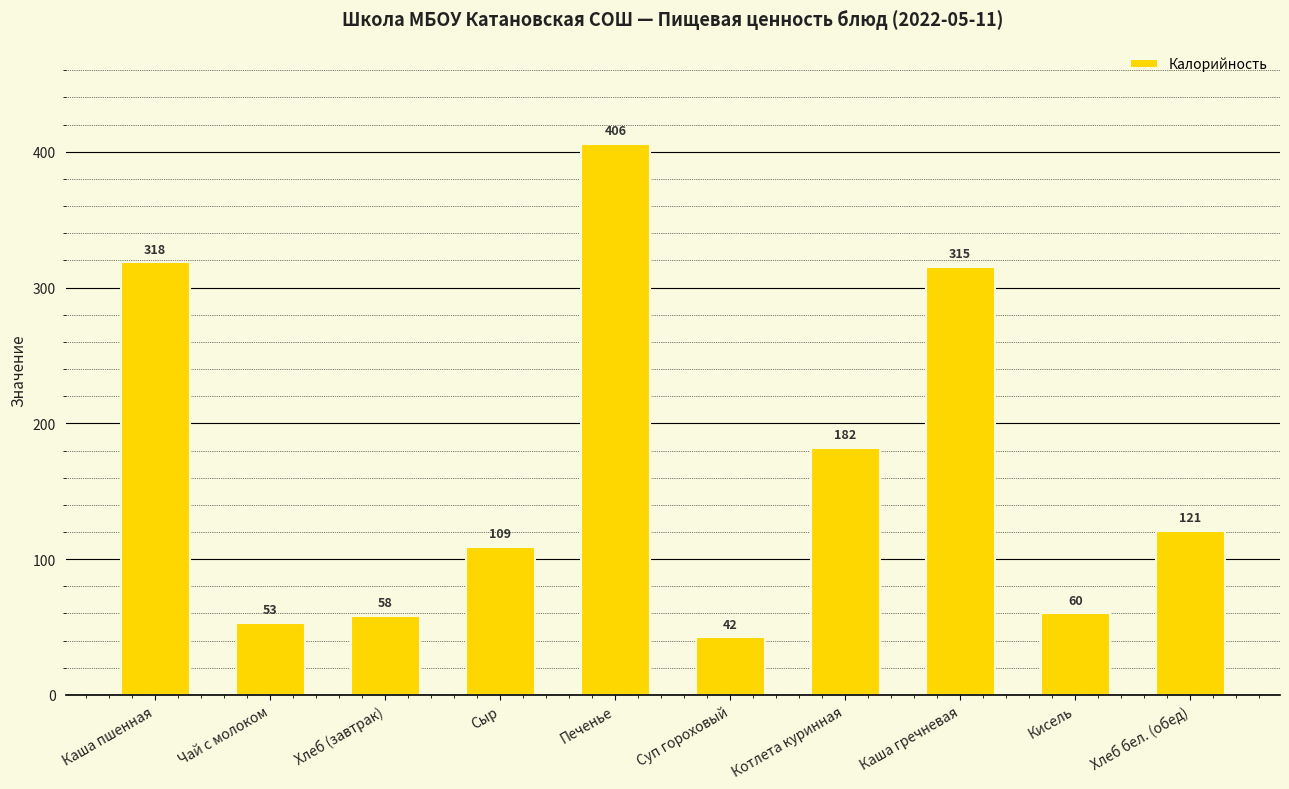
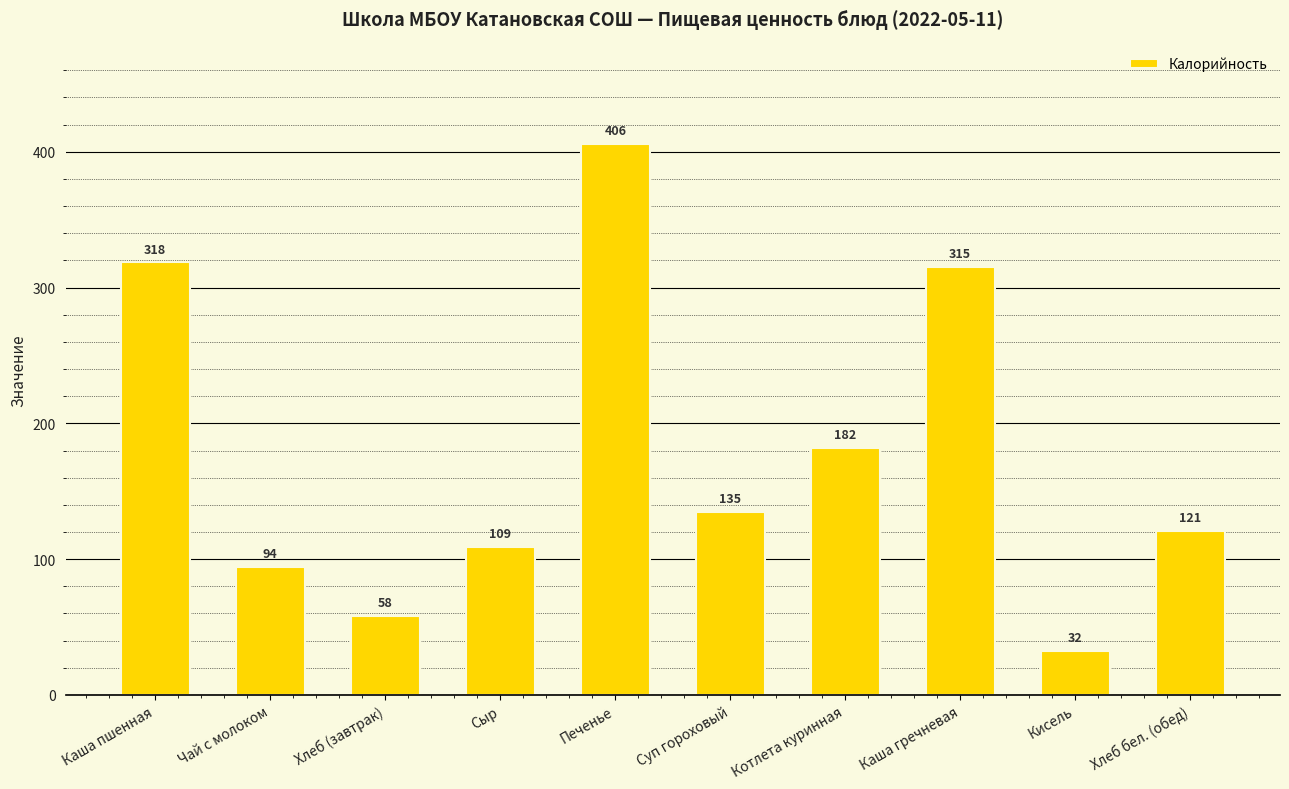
  {
    "Каша пшенная": 318,
-   "Чай с молоком": 53,
+   "Чай с молоком": 94,
    "Хлеб (завтрак)": 58,
    "Сыр": 109,
    "Печенье": 406,
-   "Суп гороховый": 42,
+   "Суп гороховый": 135,
    "Котлета куринная": 182,
    "Каша гречневая": 315,
-   "Кисель": 60,
+   "Кисель": 32,
    "Хлеб бел. (обед)": 121
  }
